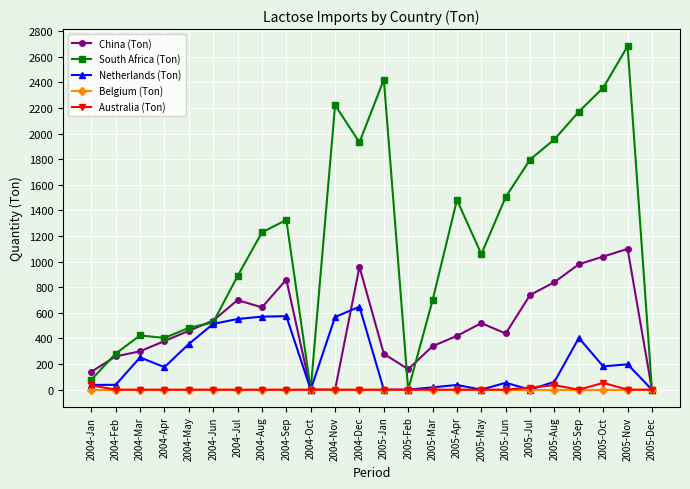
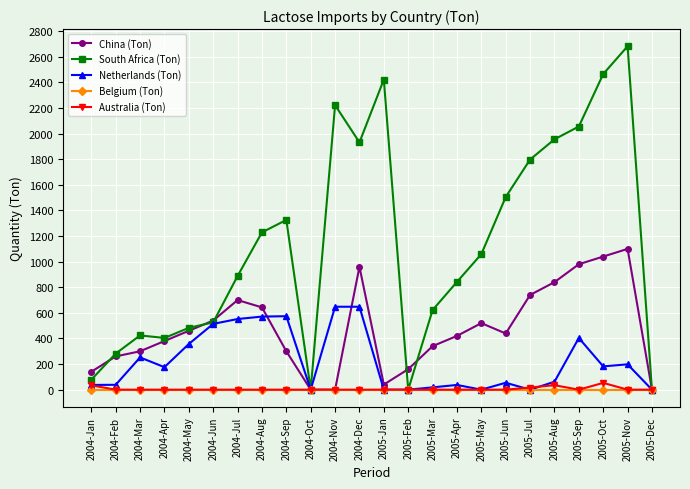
  {
    "China (Ton)": {
      "2004-Jan": 140,
      "2004-Feb": 260,
      "2004-Mar": 300,
      "2004-Apr": 380,
      "2004-May": 460,
      "2004-Jul": 700,
      "2004-Aug": 640,
-     "2004-Sep": 860,
+     "2004-Sep": 300,
      "2004-Dec": 960,
-     "2005-Jan": 280,
+     "2005-Jan": 40,
      "2005-Feb": 160,
      "2005-Mar": 340,
      "2005-Apr": 420,
      "2005-May": 520,
      "2005-Jun": 440,
      "2005-Jul": 740,
      "2005-Aug": 840,
      "2005-Sep": 980,
      "2005-Oct": 1040,
      "2005-Nov": 1100
    },
    "South Africa (Ton)": {
      "2004-Jan": 80,
      "2004-Feb": 280,
      "2004-Mar": 420,
      "2004-Apr": 400,
      "2004-May": 480,
      "2004-Jul": 890,
      "2004-Aug": 1230,
      "2004-Sep": 1330,
      "2004-Nov": 2220,
      "2004-Dec": 1930,
      "2005-Jan": 2420,
-     "2005-Mar": 700,
-     "2005-Apr": 1480,
+     "2005-Mar": 620,
+     "2005-Apr": 840,
      "2005-May": 1060,
      "2005-Jun": 1510,
      "2005-Jul": 1800,
      "2005-Aug": 1960,
-     "2005-Sep": 2170,
-     "2005-Oct": 2360,
+     "2005-Sep": 2060,
+     "2005-Oct": 2470,
      "2005-Nov": 2680
    },
    "Netherlands (Ton)": {
      "2004-Feb": 40,
      "2004-Mar": 250,
      "2004-Apr": 180,
      "2004-May": 360,
      "2004-Jul": 550,
      "2004-Aug": 570,
      "2004-Sep": 570,
-     "2004-Nov": 570,
+     "2004-Nov": 650,
      "2004-Dec": 650,
      "2005-Apr": 40,
      "2005-Jun": 50,
      "2005-Aug": 60,
      "2005-Sep": 400,
      "2005-Oct": 180,
      "2005-Nov": 200
    },
    "Belgium (Ton)": {
      "2004-Jan": 0,
      "2005-Aug": 0,
      "2005-Oct": 0
    },
    "Australia (Ton)": {
      "2005-Aug": 40,
      "2005-Oct": 50
    }
  }
